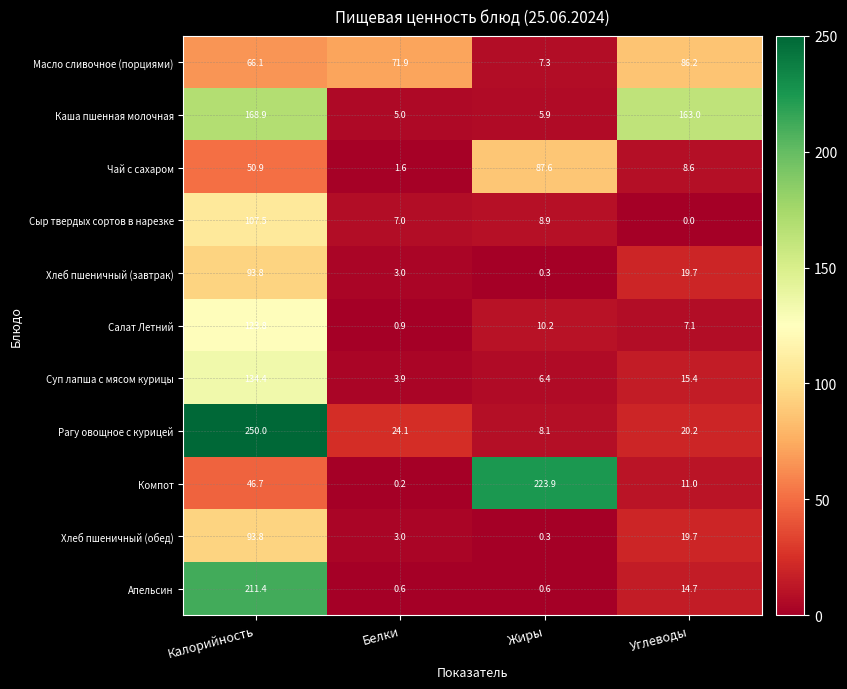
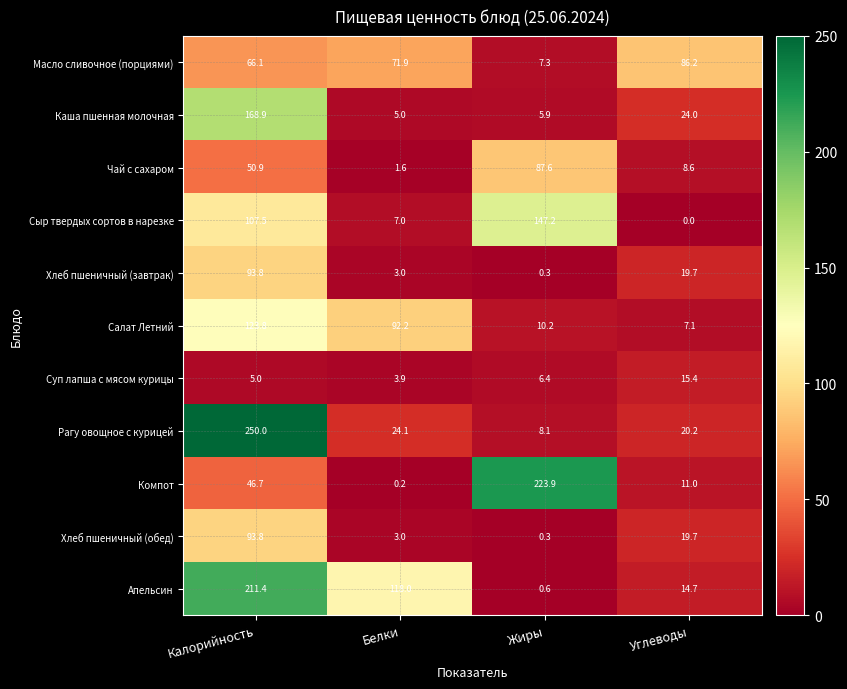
  {
    "Каша пшенная молочная": {
-     "Углеводы": 163.0
+     "Углеводы": 24.0
    },
    "Сыр твердых сортов в нарезке": {
-     "Жиры": 8.9
+     "Жиры": 147.2
    },
    "Салат Летний": {
-     "Белки": 0.9
+     "Белки": 92.2
    },
    "Суп лапша с мясом курицы": {
-     "Калорийность": 134.4
+     "Калорийность": 5.0
    },
    "Апельсин": {
-     "Белки": 0.6
+     "Белки": 118.0
    }
  }
